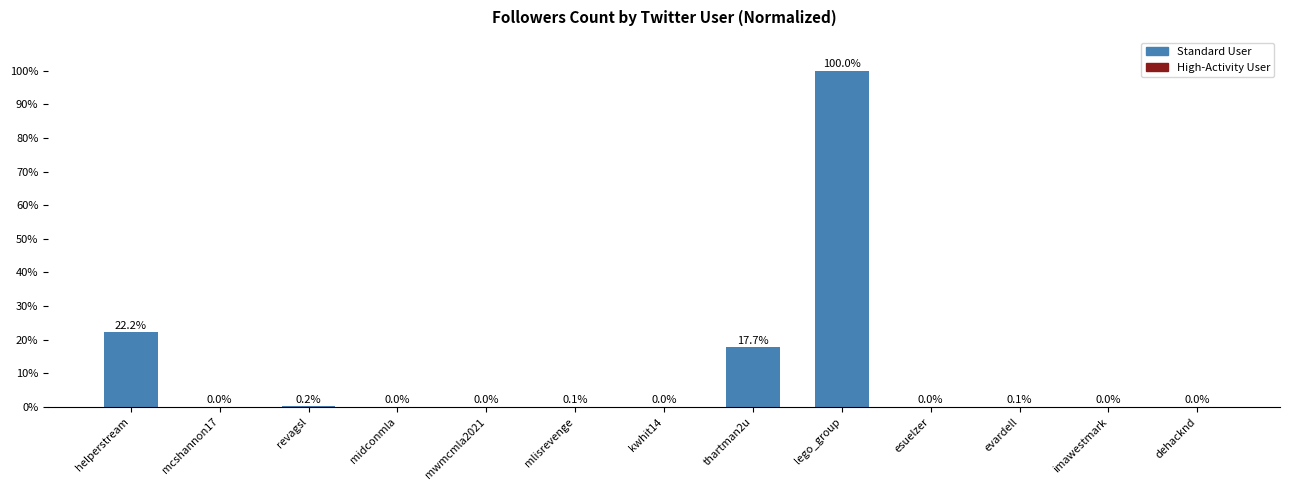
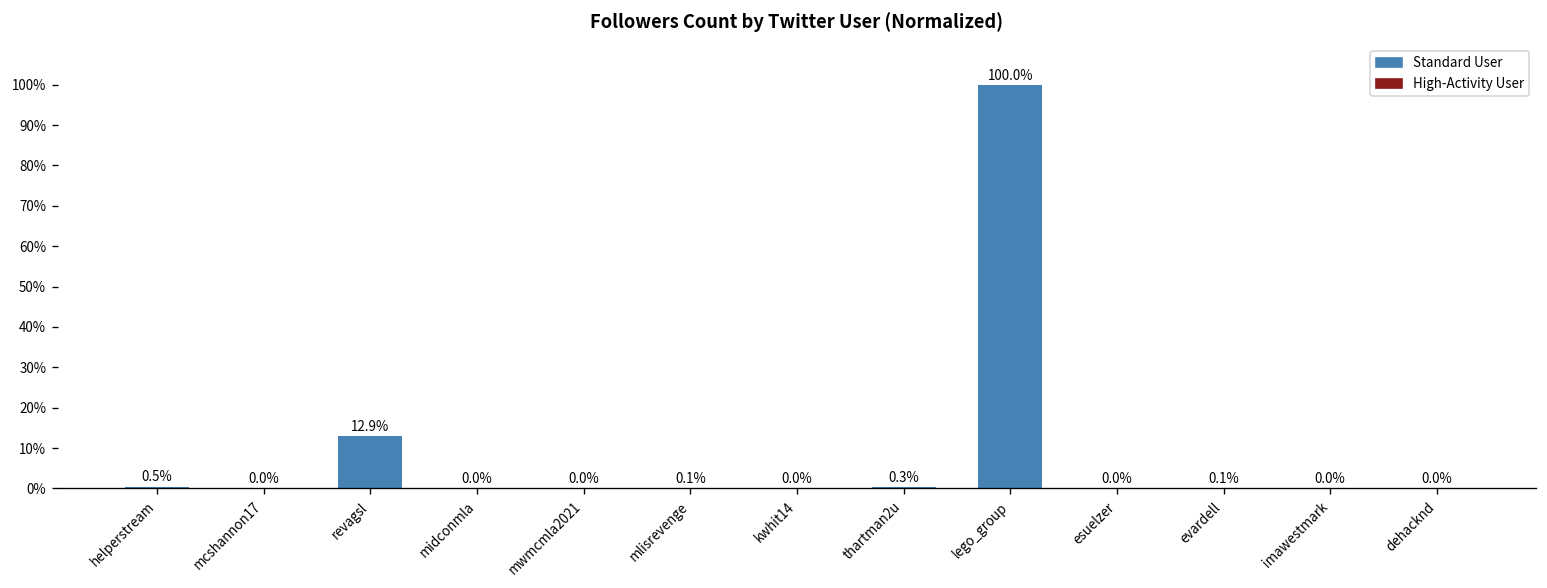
  {
-   "helperstream": "22.2%",
+   "helperstream": "0.5%",
    "mcshannon17": "0.0%",
-   "revagsl": "0.2%",
+   "revagsl": "12.9%",
    "midconmla": "0.0%",
    "mwmcmla2021": "0.0%",
    "mlisrevenge": "0.1%",
    "kwhit14": "0.0%",
-   "thartman2u": "17.7%",
+   "thartman2u": "0.3%",
    "lego_group": "100.0%",
    "esuelzer": "0.0%",
    "evardell": "0.1%",
    "imawestmark": "0.0%",
    "dehacknd": "0.0%"
  }
